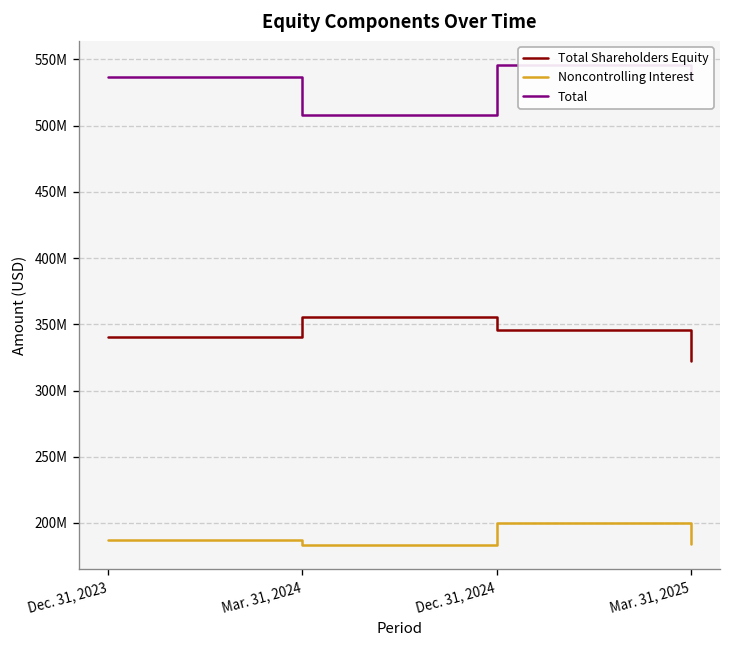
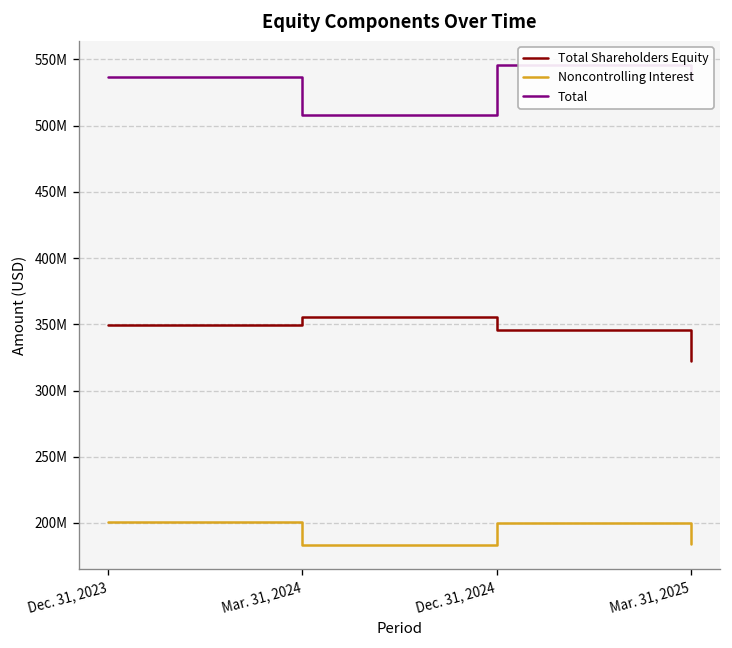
  {
    "Total Shareholders Equity": {
-     "Dec. 31, 2023": 340000000,
+     "Dec. 31, 2023": 350000000,
      "Mar. 31, 2024": 355000000,
      "Dec. 31, 2024": 346000000,
      "Mar. 31, 2025": 323000000
    },
    "Noncontrolling Interest": {
-     "Dec. 31, 2023": 187000000,
+     "Dec. 31, 2023": 201000000,
      "Mar. 31, 2024": 183000000,
      "Dec. 31, 2024": 200000000,
      "Mar. 31, 2025": 184000000
    },
    "Total": {
      "Dec. 31, 2023": 537000000,
      "Mar. 31, 2024": 508000000,
      "Dec. 31, 2024": 546000000
    }
  }
